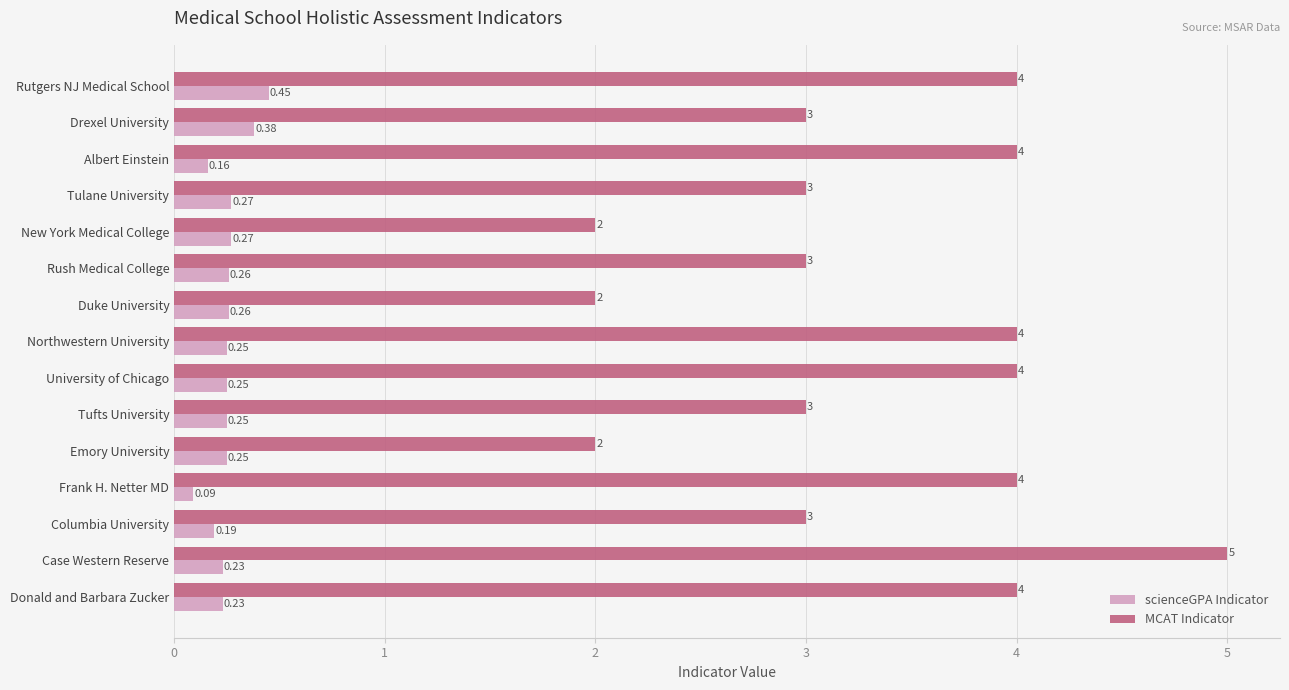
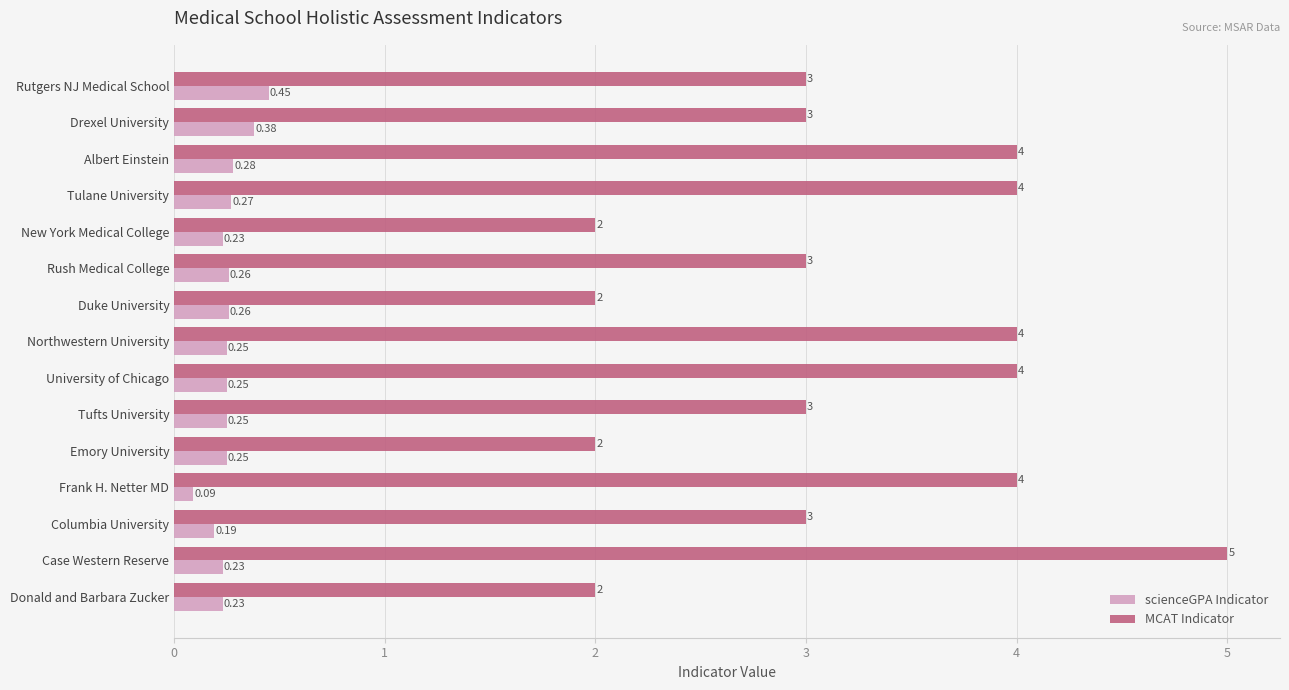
  {
    "scienceGPA Indicator": {
      "Rutgers NJ Medical School": 0.45,
      "Drexel University": 0.38,
-     "Albert Einstein": 0.16,
+     "Albert Einstein": 0.28,
      "Tulane University": 0.27,
-     "New York Medical College": 0.27,
+     "New York Medical College": 0.23,
      "Rush Medical College": 0.26,
      "Duke University": 0.26,
      "Northwestern University": 0.25,
      "University of Chicago": 0.25,
      "Tufts University": 0.25,
      "Emory University": 0.25,
      "Frank H. Netter MD": 0.09,
      "Columbia University": 0.19,
      "Case Western Reserve": 0.23,
      "Donald and Barbara Zucker": 0.23
    },
    "MCAT Indicator": {
-     "Rutgers NJ Medical School": 4,
+     "Rutgers NJ Medical School": 3,
      "Drexel University": 3,
      "Albert Einstein": 4,
-     "Tulane University": 3,
+     "Tulane University": 4,
      "New York Medical College": 2,
      "Rush Medical College": 3,
      "Duke University": 2,
      "Northwestern University": 4,
      "University of Chicago": 4,
      "Tufts University": 3,
      "Emory University": 2,
      "Frank H. Netter MD": 4,
      "Columbia University": 3,
      "Case Western Reserve": 5,
-     "Donald and Barbara Zucker": 4
+     "Donald and Barbara Zucker": 2
    }
  }
